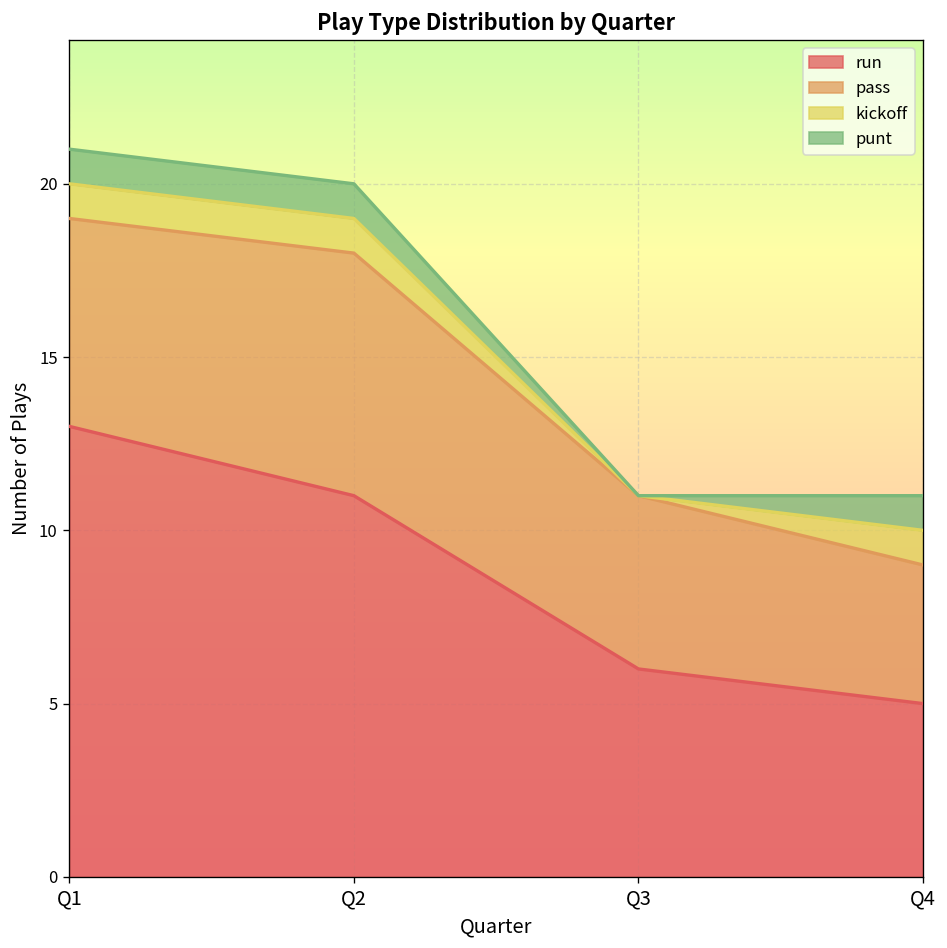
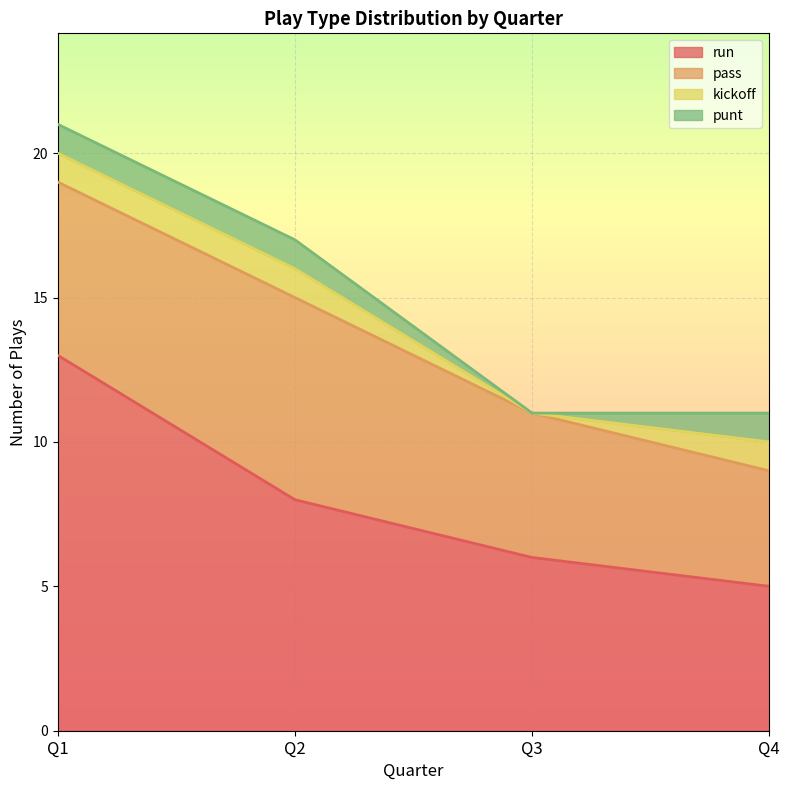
  {
    "run": {
      "Q1": 13,
-     "Q2": 11,
+     "Q2": 8,
      "Q3": 6,
      "Q4": 5
    },
    "punt": {
      "Q1": 1,
      "Q2": 1,
      "Q4": 1
    }
  }
